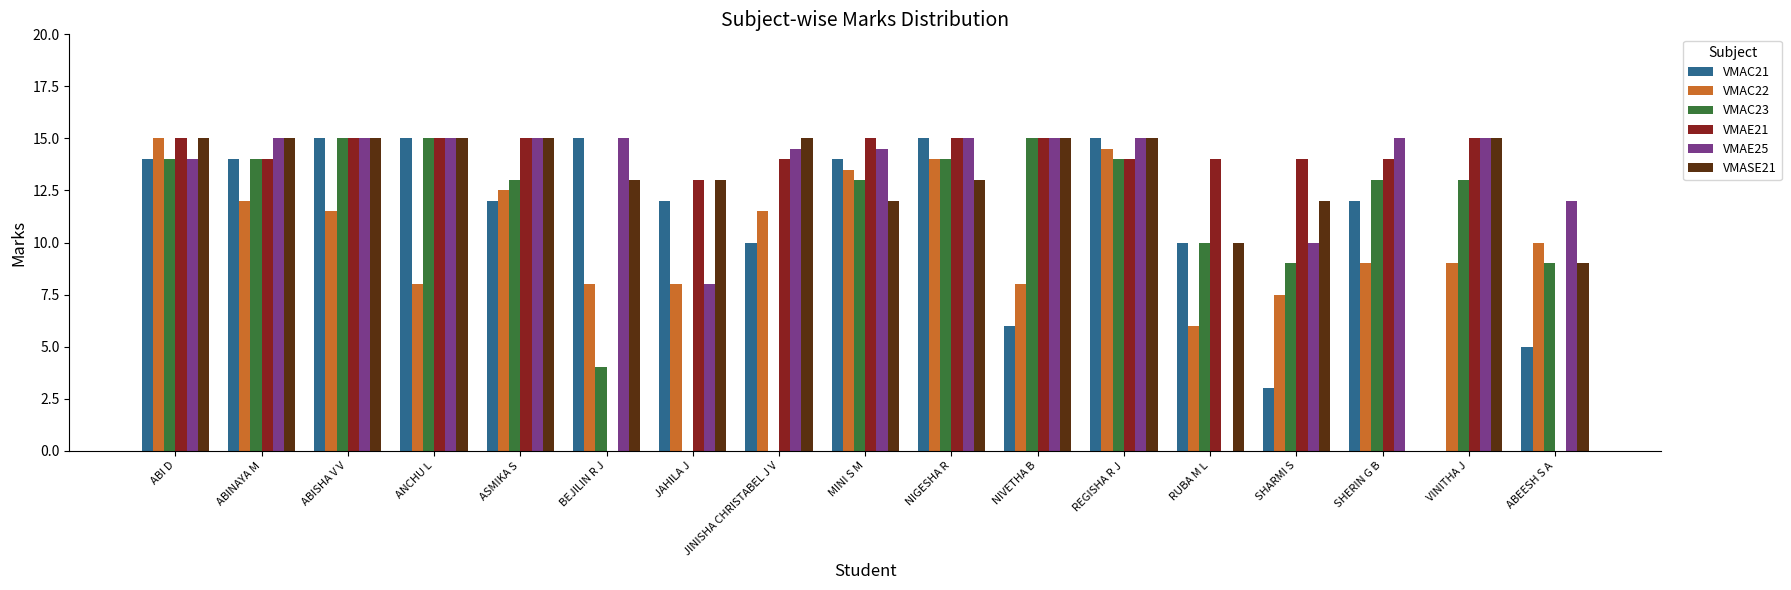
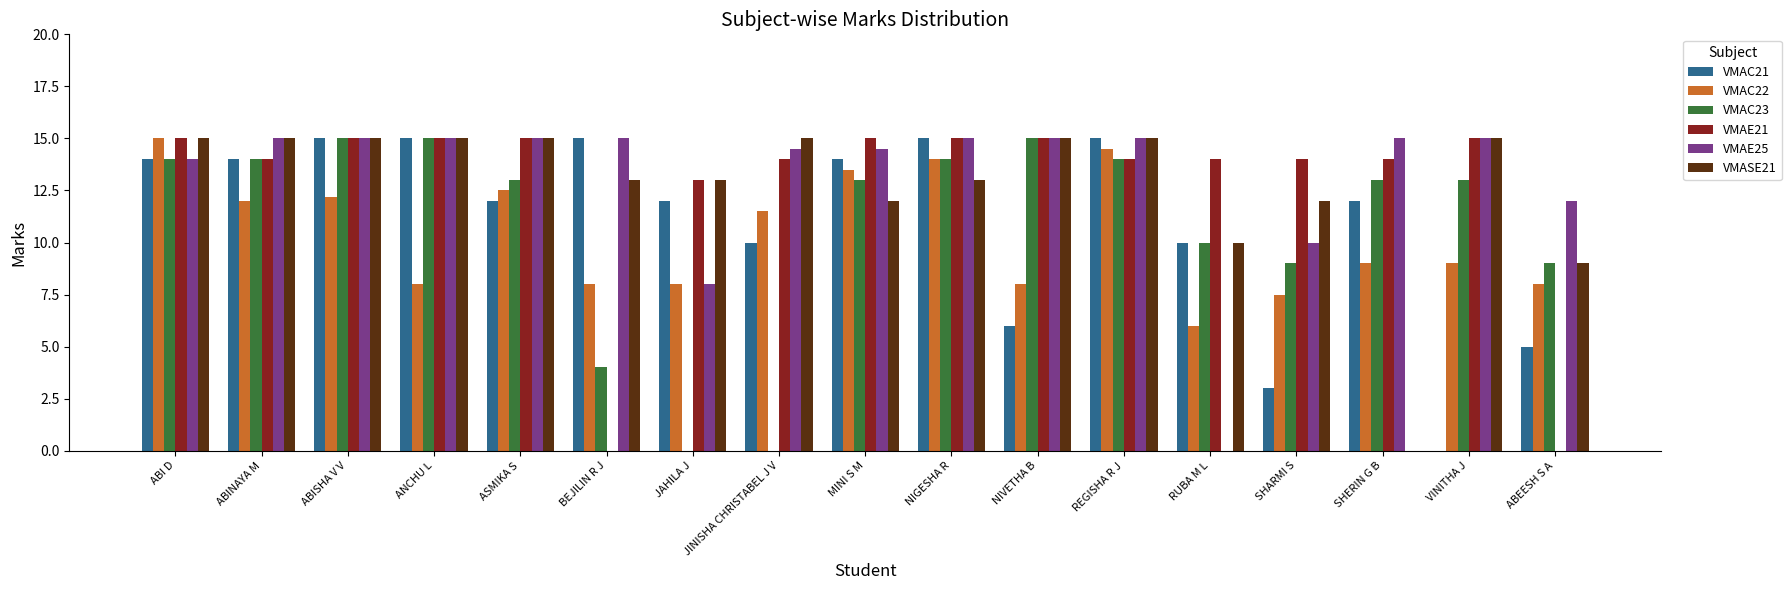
  {
    "VMAC21": {
      "ABI D": 14.0,
      "ABINAYA M": 14.0,
      "ABISHA V V": 15.0,
      "ANCHU L": 15.0,
      "ASMIKA S": 12.0,
      "BEJILIN R J": 15.0,
      "JAHILA J": 12.0,
      "JINISHA CHRISTABEL J V": 10.0,
      "MINI S M": 14.0,
      "NIGESHA R": 15.0,
      "NIVETHA B": 6.0,
      "REGISHA R J": 15.0,
      "RUBA M L": 10.0,
      "SHARMI S": 3.0,
      "SHERIN G B": 12.0,
      "VINITHA J": 0.0,
      "ABEESH S A": 5.0
    },
    "VMAC22": {
      "ABI D": 15.0,
      "ABINAYA M": 12.0,
-     "ABISHA V V": 11.5,
+     "ABISHA V V": 12.2,
      "ANCHU L": 8.0,
      "ASMIKA S": 12.5,
      "BEJILIN R J": 8.0,
      "JAHILA J": 8.0,
      "JINISHA CHRISTABEL J V": 11.5,
      "MINI S M": 13.5,
      "NIGESHA R": 14.0,
      "NIVETHA B": 8.0,
      "REGISHA R J": 14.5,
      "RUBA M L": 6.0,
      "SHARMI S": 7.5,
      "SHERIN G B": 9.0,
      "VINITHA J": 9.0,
-     "ABEESH S A": 10
+     "ABEESH S A": 8
    },
    "VMAC23": {
      "ABI D": 14.0,
      "ABINAYA M": 14.0,
      "ABISHA V V": 15.0,
      "ANCHU L": 15.0,
      "ASMIKA S": 13.0,
      "BEJILIN R J": 4.0,
      "JAHILA J": 0.0,
      "JINISHA CHRISTABEL J V": 0.0,
      "MINI S M": 13.0,
      "NIGESHA R": 14.0,
      "NIVETHA B": 15.0,
      "REGISHA R J": 14.0,
      "RUBA M L": 10.0,
      "SHARMI S": 9.0,
      "SHERIN G B": 13.0,
      "VINITHA J": 13.0,
      "ABEESH S A": 9.0
    },
    "VMAE25": {
      "ABI D": 14.0,
      "ABINAYA M": 15.0,
      "ABISHA V V": 15.0,
      "ANCHU L": 15.0,
      "ASMIKA S": 15.0,
      "BEJILIN R J": 15.0,
      "JAHILA J": 8.0,
      "JINISHA CHRISTABEL J V": 14.5,
      "MINI S M": 14.5,
      "NIGESHA R": 15.0,
      "NIVETHA B": 15.0,
      "REGISHA R J": 15.0,
      "RUBA M L": 0.0,
      "SHARMI S": 10.0,
      "SHERIN G B": 15.0,
      "VINITHA J": 15.0,
      "ABEESH S A": 12.0
    }
  }
